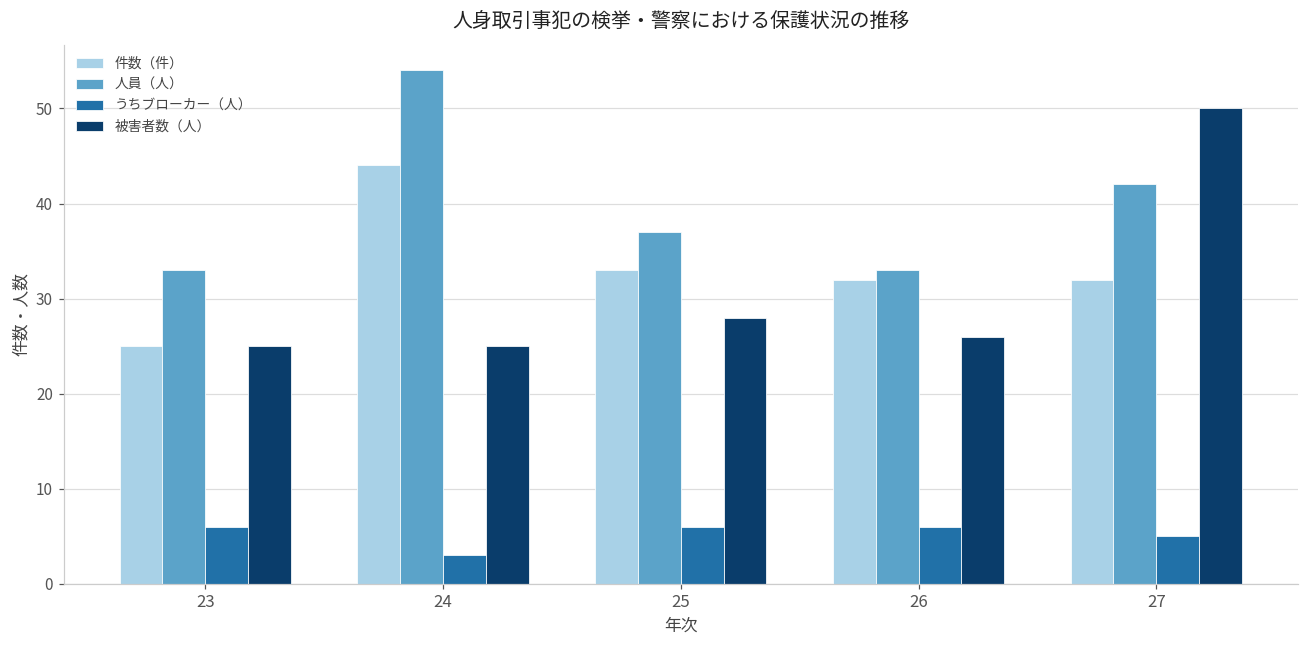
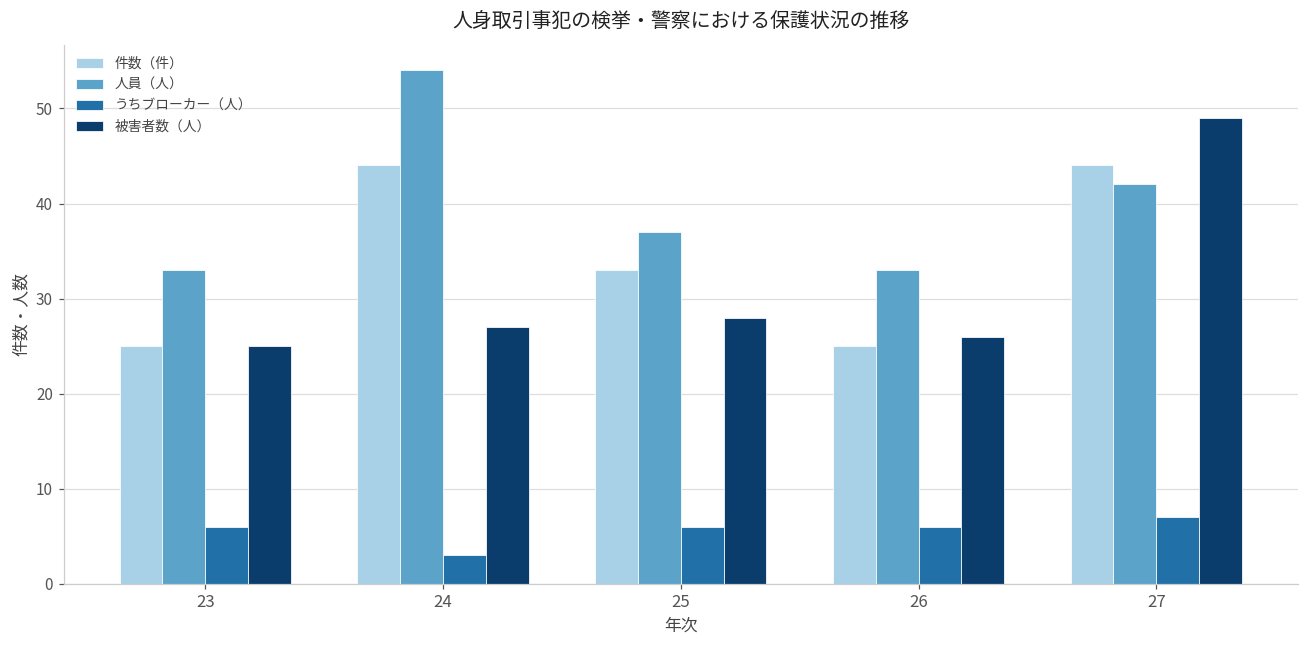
  {
    "件数（件）": {
      "23": 25,
      "24": 44,
      "25": 33,
-     "26": 32,
-     "27": 32
+     "26": 25,
+     "27": 44
    },
    "人員（人）": {
      "23": 33,
      "24": 54,
      "25": 37,
      "26": 33,
      "27": 42
    },
    "うちブローカー（人）": {
      "23": 6,
      "24": 3,
      "25": 6,
      "26": 6,
-     "27": 5
+     "27": 7
    },
    "被害者数（人）": {
      "23": 25,
-     "24": 25,
+     "24": 27,
      "25": 28,
      "26": 26,
-     "27": 50
+     "27": 49
    }
  }
